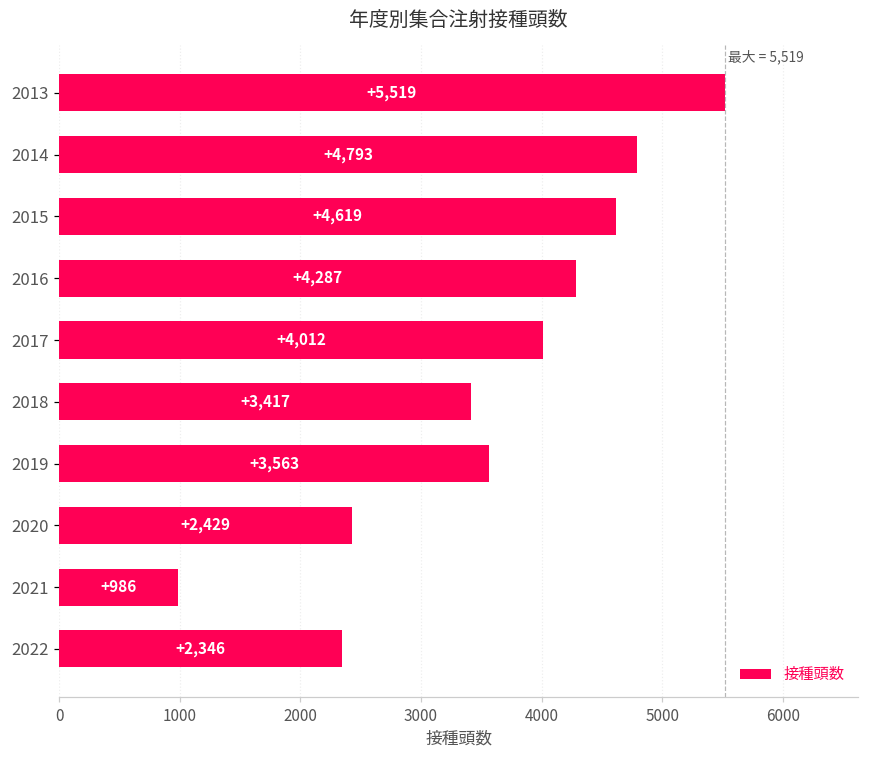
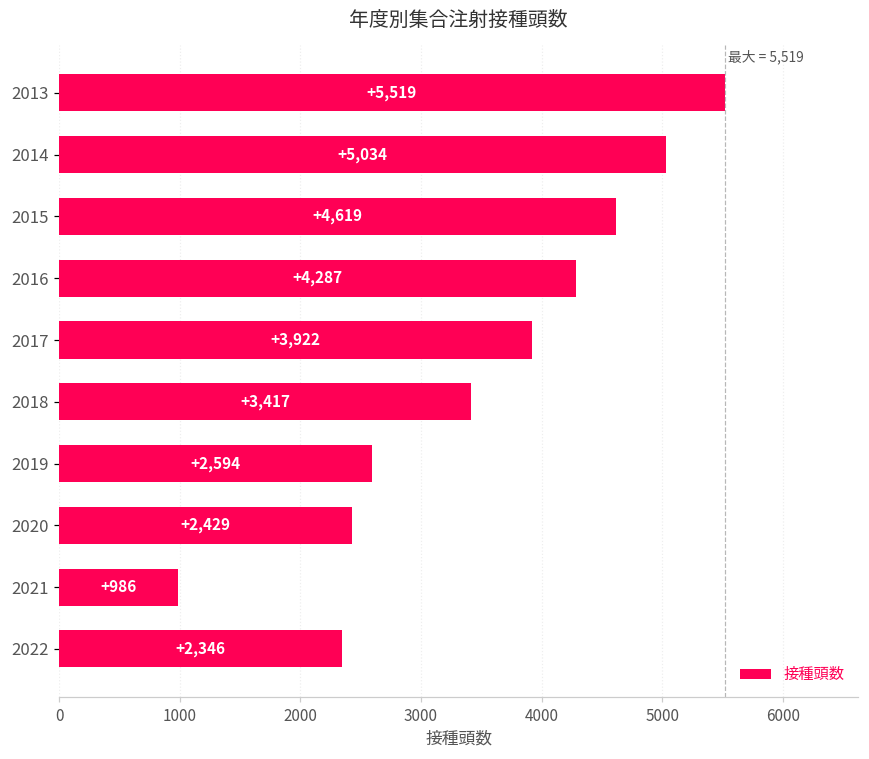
  {
    "2013": "+5,519",
-   "2014": "+4,793",
+   "2014": "+5,034",
    "2015": "+4,619",
    "2016": "+4,287",
-   "2017": "+4,012",
+   "2017": "+3,922",
    "2018": "+3,417",
-   "2019": "+3,563",
+   "2019": "+2,594",
    "2020": "+2,429",
    "2021": "+986",
    "2022": "+2,346"
  }
